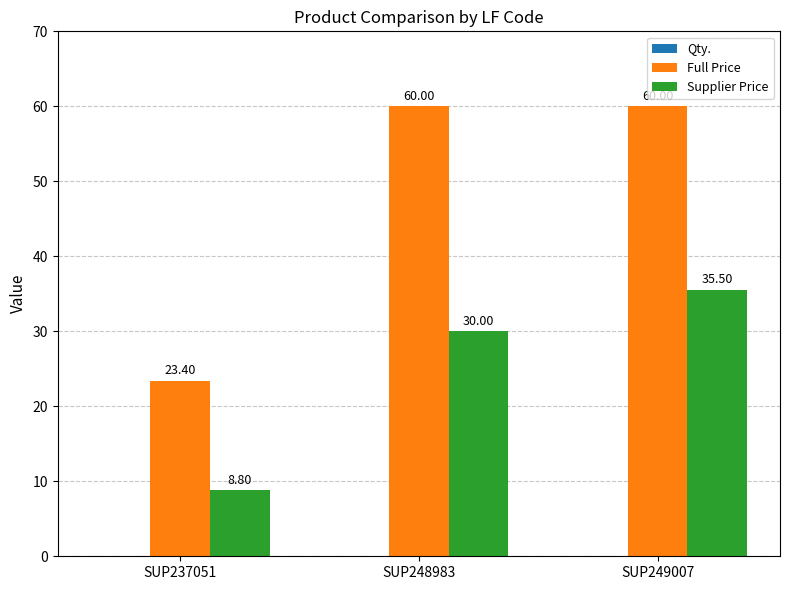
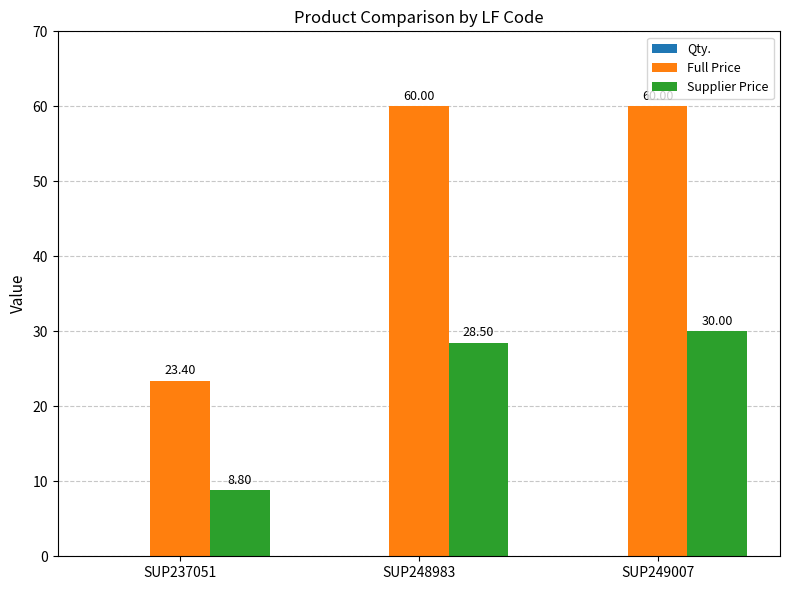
  {
    "Full Price": {
      "SUP237051": 23.40,
      "SUP248983": 60.00
    },
    "Supplier Price": {
      "SUP237051": 8.80,
-     "SUP248983": 30.00,
-     "SUP249007": 35.50
+     "SUP248983": 28.50,
+     "SUP249007": 30.00
    }
  }
